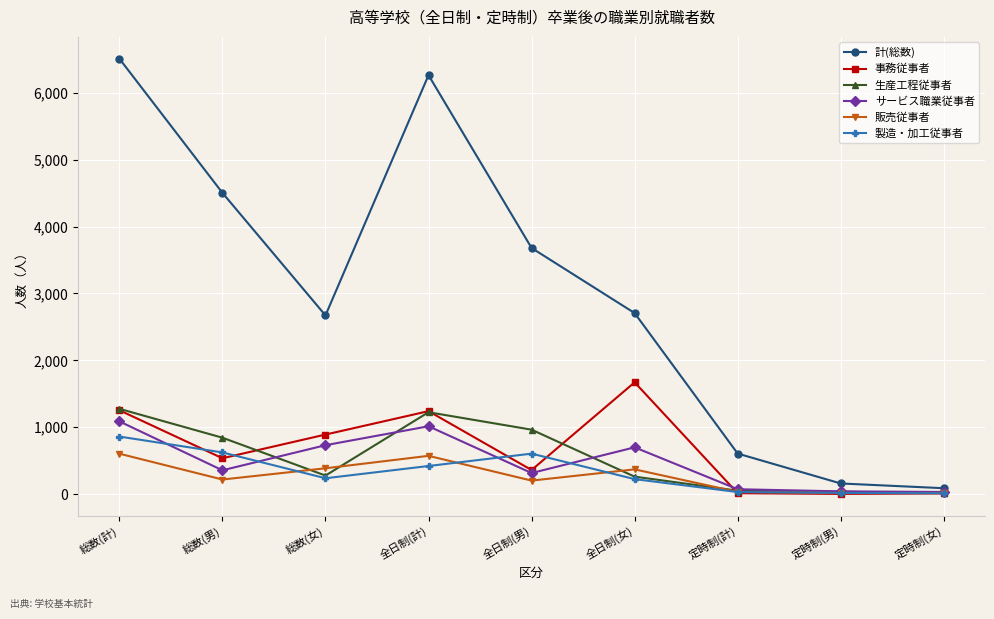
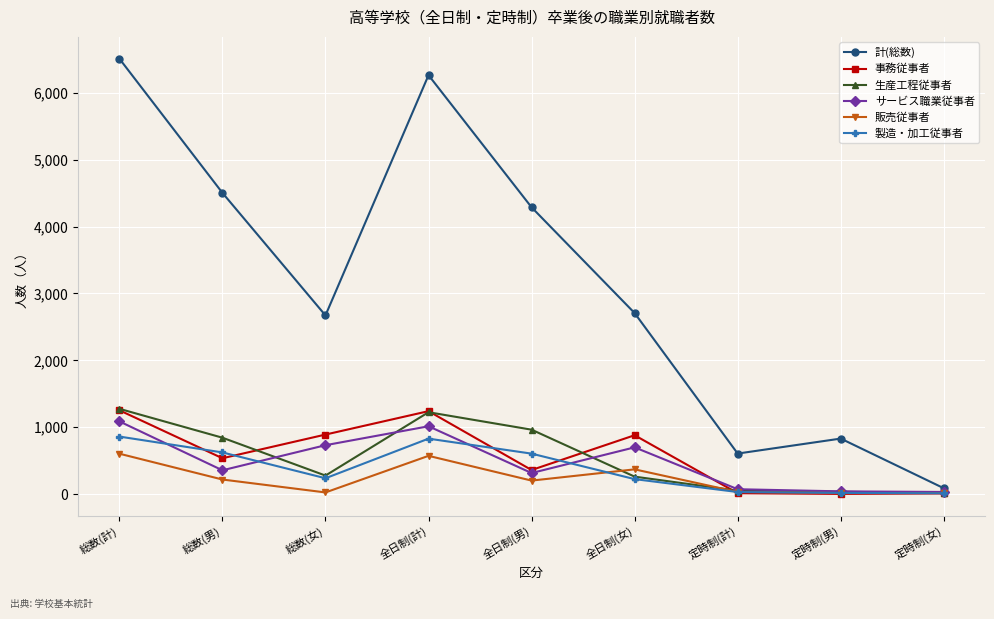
  {
    "計(総数)": {
      "総数(計)": "6,500",
      "総数(男)": "4,500",
      "総数(女)": "2,700",
      "全日制(計)": "6,300",
-     "全日制(男)": "3,700",
+     "全日制(男)": "4,300",
      "全日制(女)": "2,700",
      "定時制(計)": "600",
-     "定時制(男)": "200",
+     "定時制(男)": "800",
      "定時制(女)": "100"
    },
    "事務従事者": {
      "総数(男)": "500",
      "総数(女)": "900",
      "全日制(男)": "400",
-     "全日制(女)": "1,700"
+     "全日制(女)": "900"
    },
    "生産工程従事者": {
      "総数(男)": "800",
      "総数(女)": "300",
      "全日制(男)": "1,000"
    },
    "サービス職業従事者": {
      "総数(計)": "1,100",
      "総数(男)": "400",
      "総数(女)": "700",
      "全日制(計)": "1,000",
      "全日制(男)": "300",
      "全日制(女)": "700"
    },
    "販売従事者": {
      "総数(計)": "600",
      "総数(男)": "200",
-     "総数(女)": "400",
+     "総数(女)": "0",
      "全日制(計)": "600",
      "全日制(男)": "200",
      "全日制(女)": "400"
    },
    "製造・加工従事者": {
      "総数(計)": "900",
      "総数(男)": "600",
      "総数(女)": "200",
-     "全日制(計)": "400",
+     "全日制(計)": "800",
      "全日制(男)": "600"
    }
  }
